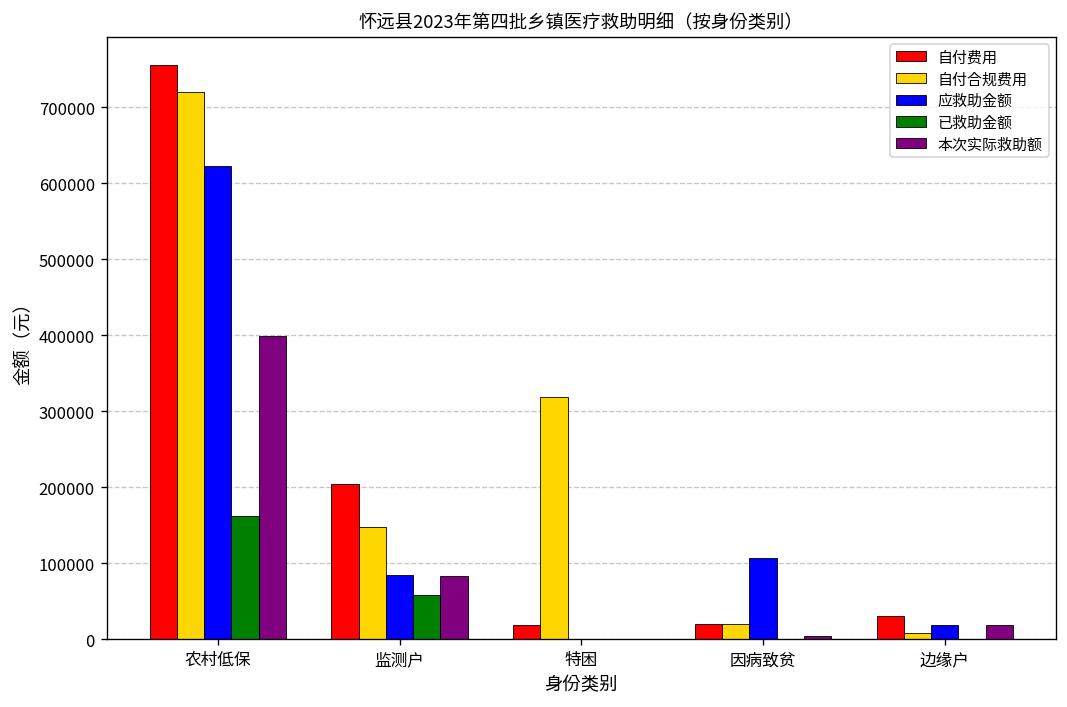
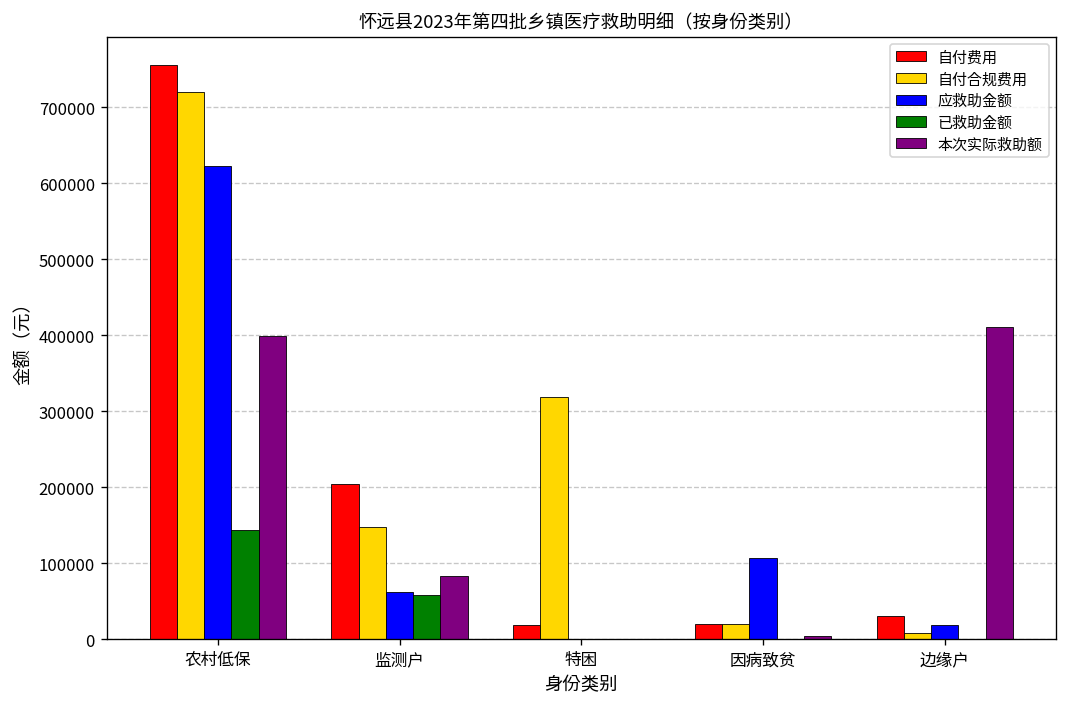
  {
    "自付费用": {
      "农村低保": 750000,
      "监测户": 200000,
      "特困": 20000,
      "因病致贫": 20000,
      "边缘户": 30000
    },
    "自付合规费用": {
      "农村低保": 720000,
      "监测户": 150000,
      "特困": 320000,
      "因病致贫": 20000,
      "边缘户": 10000
    },
    "应救助金额": {
      "农村低保": 620000,
-     "监测户": 80000,
+     "监测户": 60000,
      "因病致贫": 110000,
      "边缘户": 20000
    },
    "已救助金额": {
-     "农村低保": 160000,
+     "农村低保": 140000,
      "监测户": 60000,
      "特困": 0,
      "因病致贫": 0
    },
    "本次实际救助额": {
      "农村低保": 400000,
      "监测户": 80000,
      "因病致贫": 10000,
-     "边缘户": 20000
+     "边缘户": 410000
    }
  }
